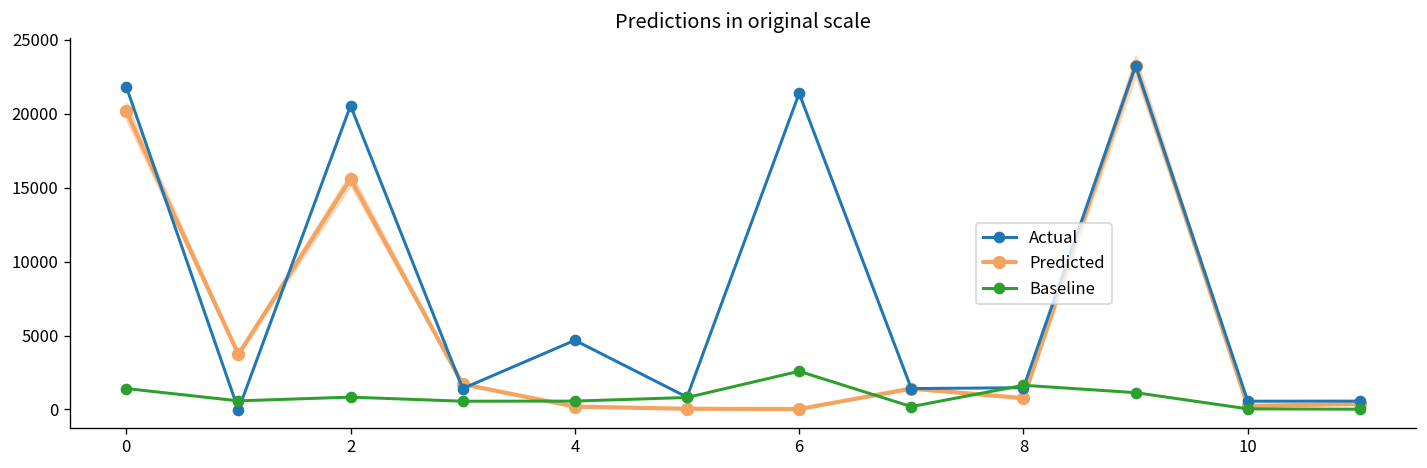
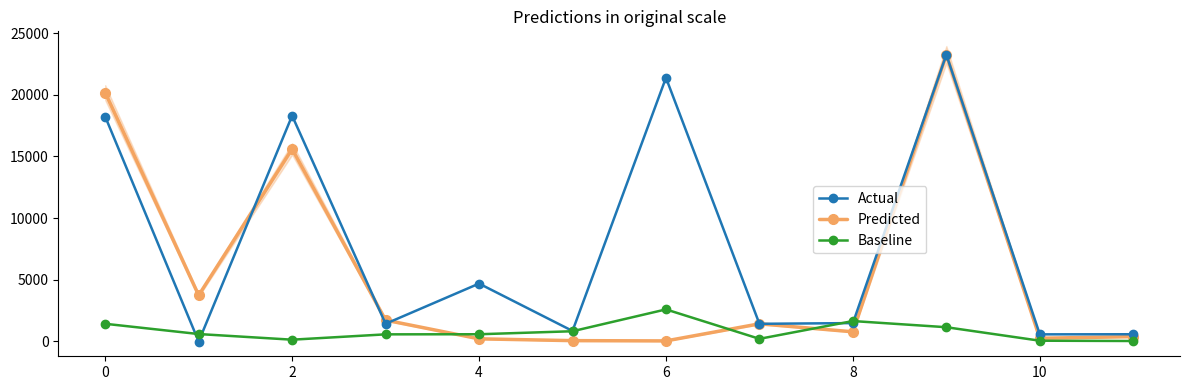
  {
    "Actual": {
-     "0": 21800,
-     "2": 20600,
+     "0": 18200,
+     "2": 18300,
      "4": 4700,
      "6": 21400,
      "10": 600
    },
    "Baseline": {
      "0": 1400,
-     "2": 800,
+     "2": 100,
      "4": 600,
      "6": 2600
    }
  }
